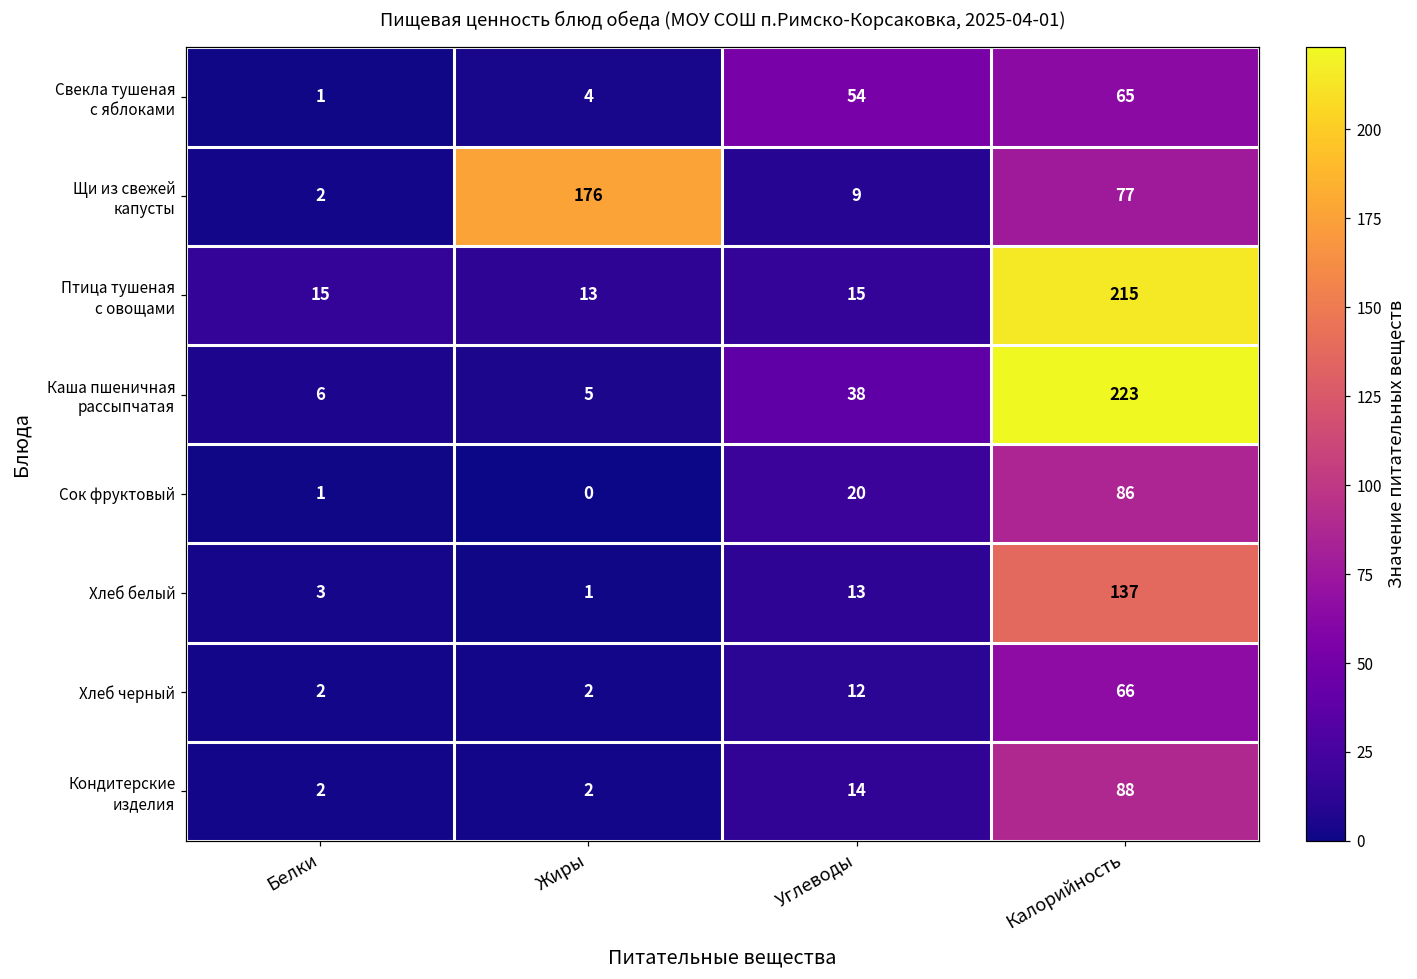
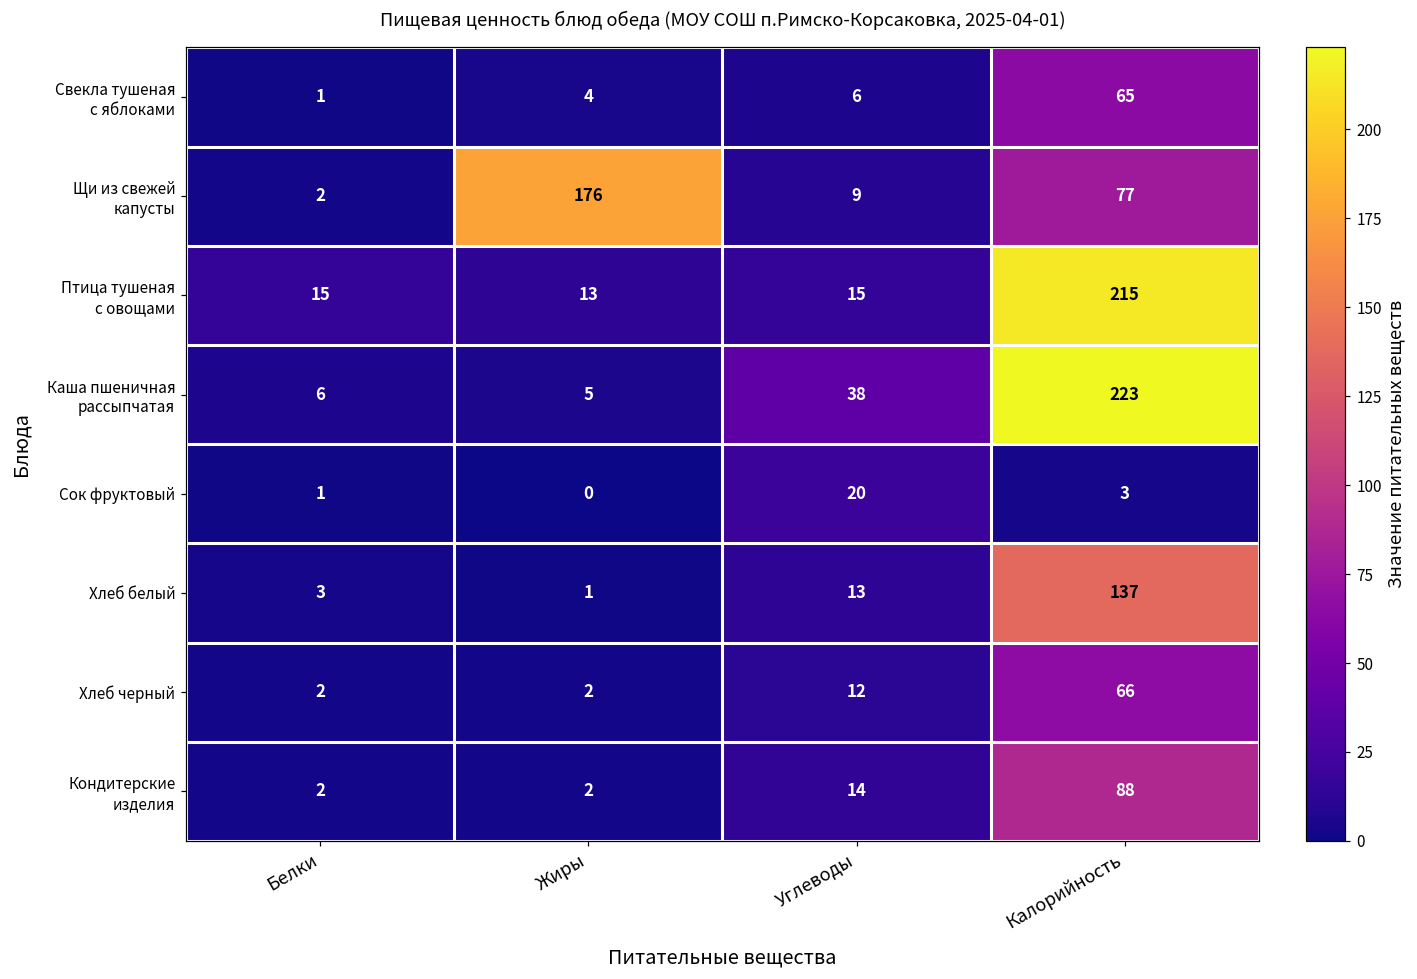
  {
    "Свекла тушеная с яблоками": {
      "Белки": 1,
      "Жиры": 4,
-     "Углеводы": 54,
+     "Углеводы": 6,
      "Калорийность": 65
    },
    "Щи из свежей капусты": {
      "Белки": 2,
      "Жиры": 176,
      "Углеводы": 9,
      "Калорийность": 77
    },
    "Птица тушеная с овощами": {
      "Белки": 15,
      "Жиры": 13,
      "Углеводы": 15,
      "Калорийность": 215
    },
    "Каша пшеничная рассыпчатая": {
      "Белки": 6,
      "Жиры": 5,
      "Углеводы": 38,
      "Калорийность": 223
    },
    "Сок фруктовый": {
      "Белки": 1,
      "Жиры": 0,
      "Углеводы": 20,
-     "Калорийность": 86
+     "Калорийность": 3
    },
    "Хлеб белый": {
      "Белки": 3,
      "Жиры": 1,
      "Углеводы": 13,
      "Калорийность": 137
    },
    "Хлеб черный": {
      "Белки": 2,
      "Жиры": 2,
      "Углеводы": 12,
      "Калорийность": 66
    },
    "Кондитерские изделия": {
      "Белки": 2,
      "Жиры": 2,
      "Углеводы": 14,
      "Калорийность": 88
    }
  }
